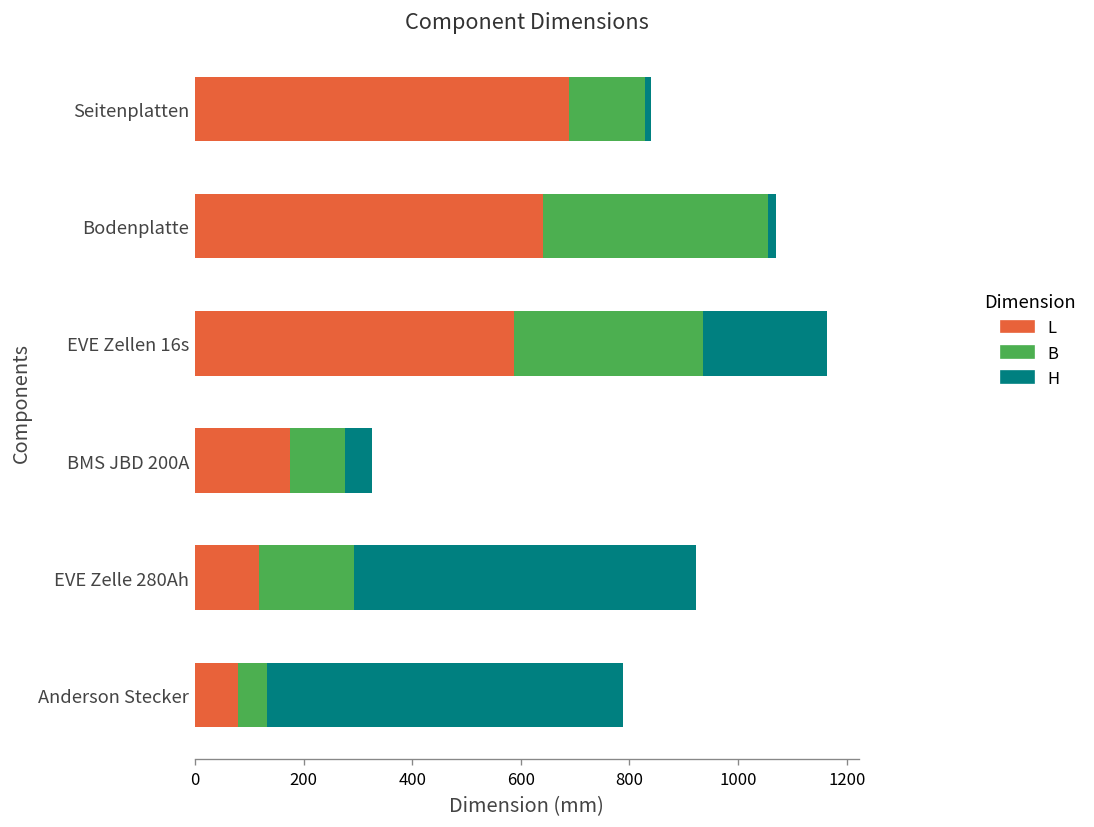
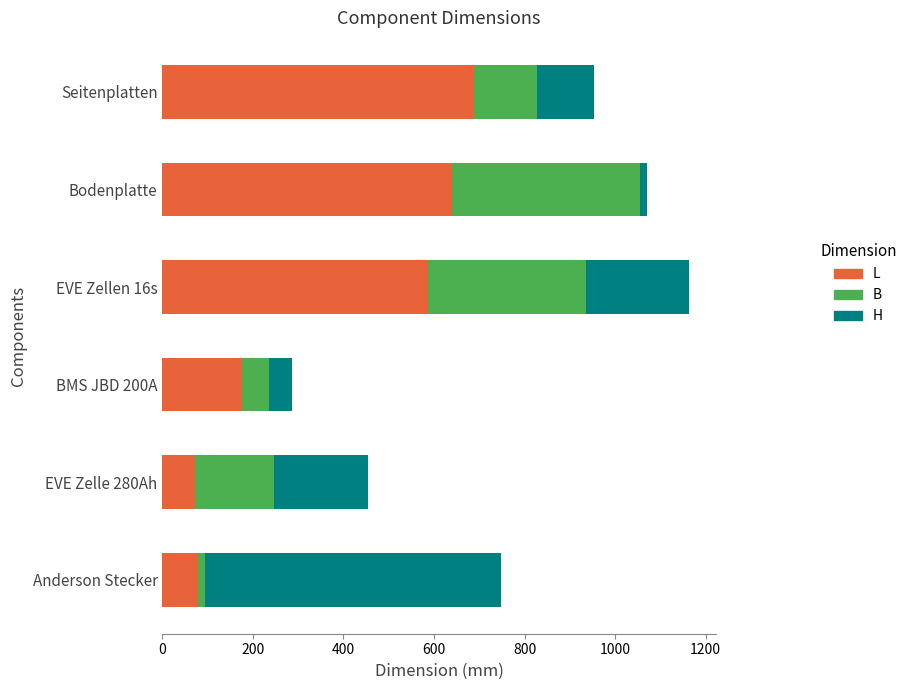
  {
    "L": {
      "Seitenplatten": 690,
      "Bodenplatte": 640,
      "EVE Zellen 16s": 590,
      "BMS JBD 200A": 180,
-     "EVE Zelle 280Ah": 120,
+     "EVE Zelle 280Ah": 70,
      "Anderson Stecker": 80
    },
    "B": {
      "Seitenplatten": 140,
      "Bodenplatte": 410,
      "EVE Zellen 16s": 350,
-     "BMS JBD 200A": 100,
+     "BMS JBD 200A": 60,
      "EVE Zelle 280Ah": 170,
-     "Anderson Stecker": 50
+     "Anderson Stecker": 10
    },
    "H": {
-     "Seitenplatten": 10,
+     "Seitenplatten": 120,
      "Bodenplatte": 20,
      "EVE Zellen 16s": 230,
      "BMS JBD 200A": 50,
-     "EVE Zelle 280Ah": 630,
+     "EVE Zelle 280Ah": 210,
      "Anderson Stecker": 650
    }
  }
